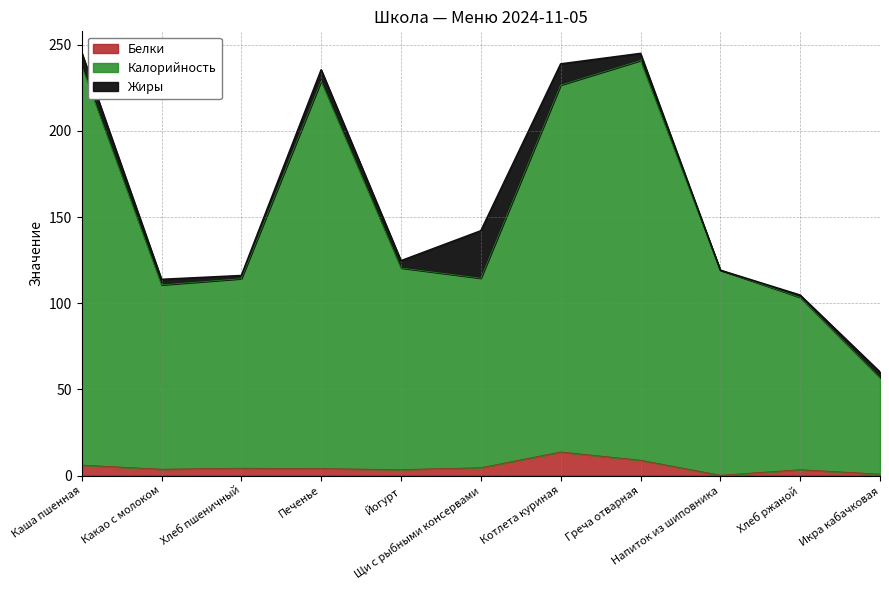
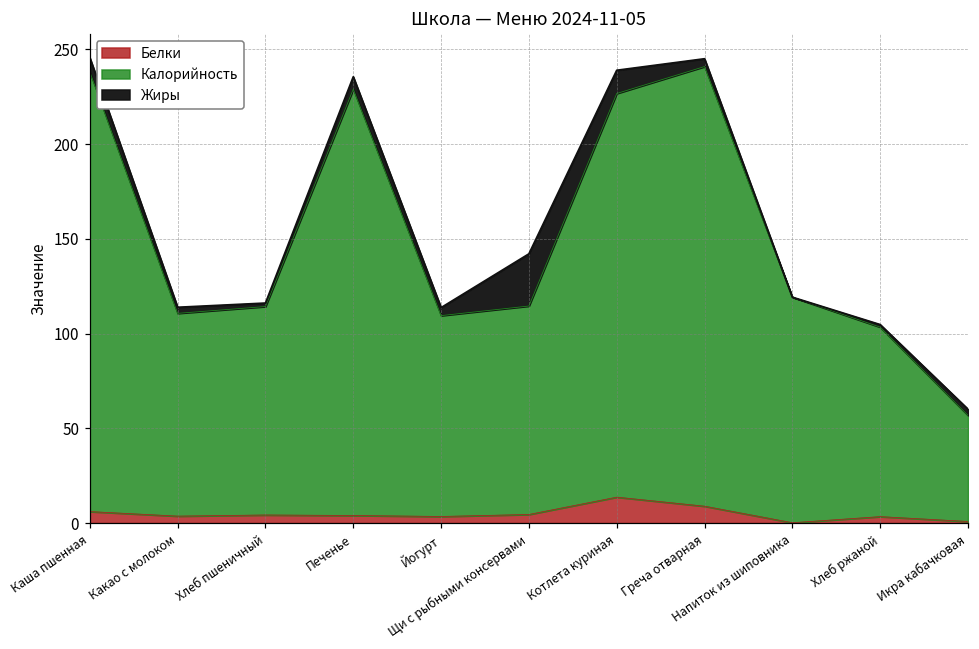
  {
    "Белки": {
      "Каша пшенная": 6,
      "Какао с молоком": 4,
      "Хлеб пшеничный": 4,
      "Печенье": 4,
      "Йогурт": 3,
      "Щи с рыбными консервами": 5,
      "Котлета куриная": 14,
      "Греча отварная": 9,
      "Напиток из шиповника": 0,
      "Хлеб ржаной": 3,
      "Икра кабачковая": 1
    },
    "Калорийность": {
      "Каша пшенная": 232,
      "Какао с молоком": 107,
      "Хлеб пшеничный": 110,
      "Печенье": 225,
-     "Йогурт": 117,
+     "Йогурт": 106,
      "Щи с рыбными консервами": 110,
      "Котлета куриная": 213,
      "Греча отварная": 232,
      "Икра кабачковая": 56
    },
    "Жиры": {
      "Каша пшенная": 7,
      "Какао с молоком": 3,
      "Хлеб пшеничный": 2,
      "Печенье": 7,
      "Йогурт": 4,
      "Щи с рыбными консервами": 28,
      "Котлета куриная": 12,
      "Греча отварная": 4,
      "Икра кабачковая": 3
    }
  }
